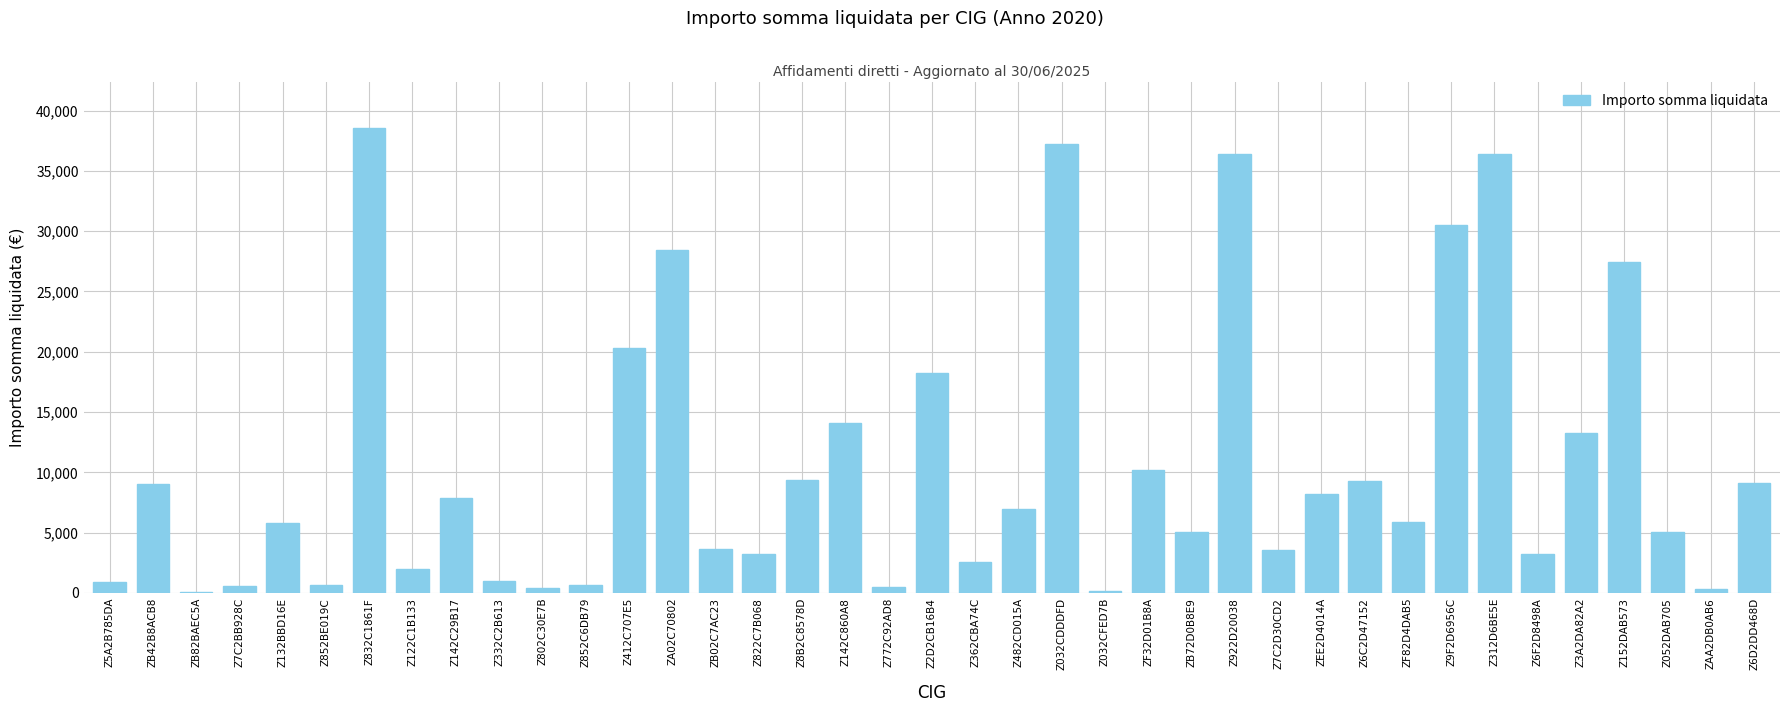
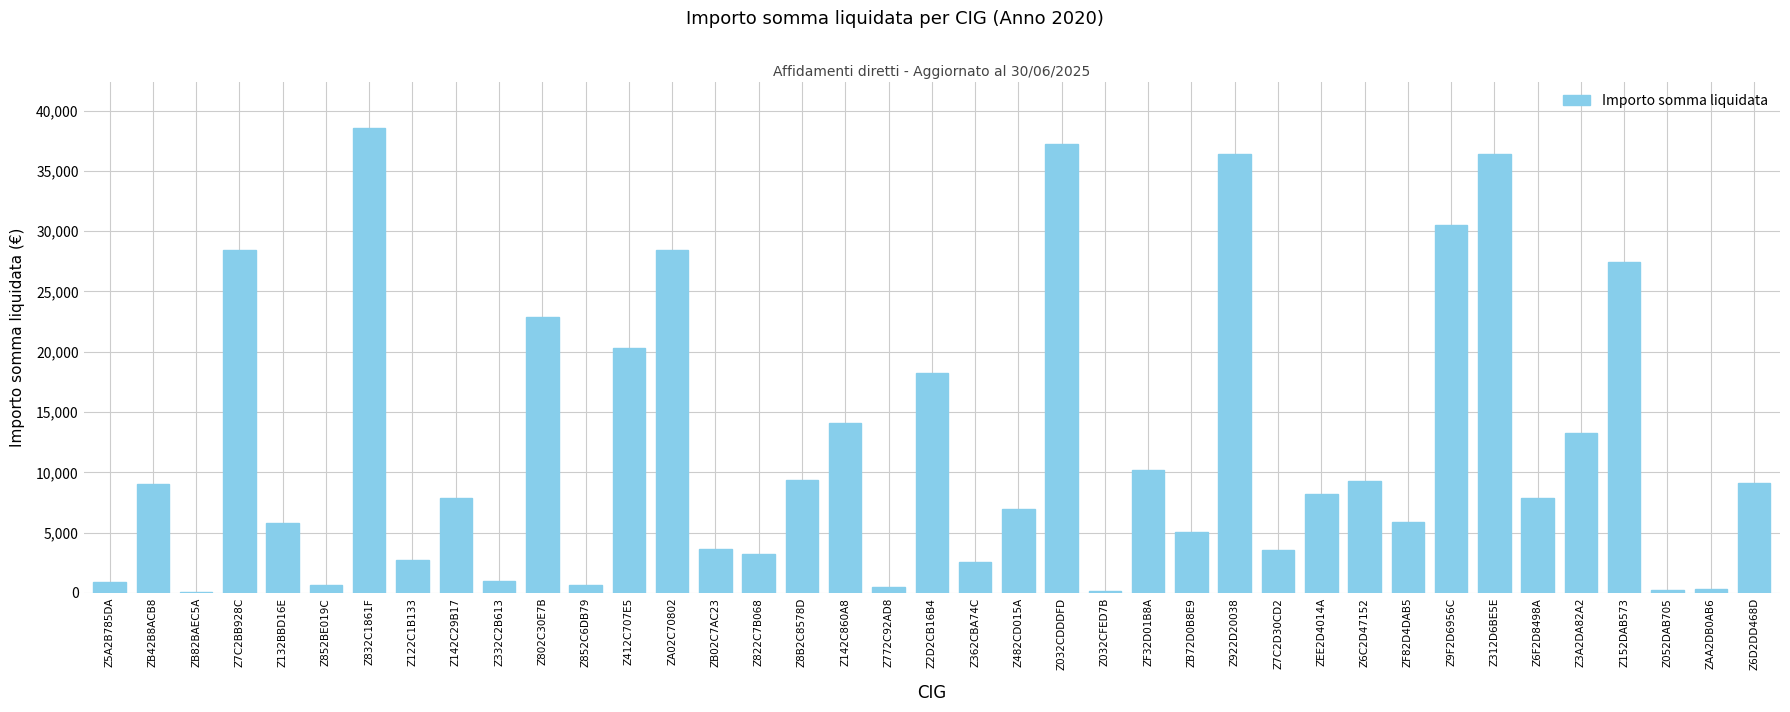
  {
    "Z5A2B785DA": "900",
    "ZB42B8ACB8": "9,000",
-   "Z7C2BB928C": "600",
+   "Z7C2BB928C": "28,400",
    "Z132BBD16E": "5,800",
    "Z852BE019C": "700",
    "Z832C1861F": "38,500",
-   "Z122C1B133": "2,000",
+   "Z122C1B133": "2,800",
    "Z142C29B17": "7,900",
    "Z332C2B613": "1,000",
-   "Z802C30E7B": "400",
+   "Z802C30E7B": "22,900",
    "Z852C6DB79": "700",
    "Z412C707E5": "20,300",
    "ZA02C70802": "28,500",
    "ZB02C7AC23": "3,600",
    "Z822C7B068": "3,200",
    "Z8B2C8578D": "9,300",
    "Z142C860A8": "14,100",
    "Z772C92AD8": "500",
    "Z2D2CB16B4": "18,200",
    "Z362CBA74C": "2,600",
    "Z482CD015A": "7,000",
    "Z032CDDDFD": "37,200",
    "ZF32D01B8A": "10,200",
    "ZB72D0B8E9": "5,000",
    "Z922D20038": "36,400",
    "Z7C2D30CD2": "3,500",
    "ZEE2D4014A": "8,200",
    "Z6C2D47152": "9,300",
    "ZF82D4DAB5": "5,900",
    "Z9F2D6956C": "30,500",
    "Z312D6BE5E": "36,400",
-   "Z6F2D8498A": "3,300",
+   "Z6F2D8498A": "7,900",
    "Z3A2DA82A2": "13,300",
    "Z152DAB573": "27,500",
-   "Z052DAB705": "5,100",
+   "Z052DAB705": "200",
    "ZAA2DB0AB6": "300",
    "Z6D2DD468D": "9,100"
  }
